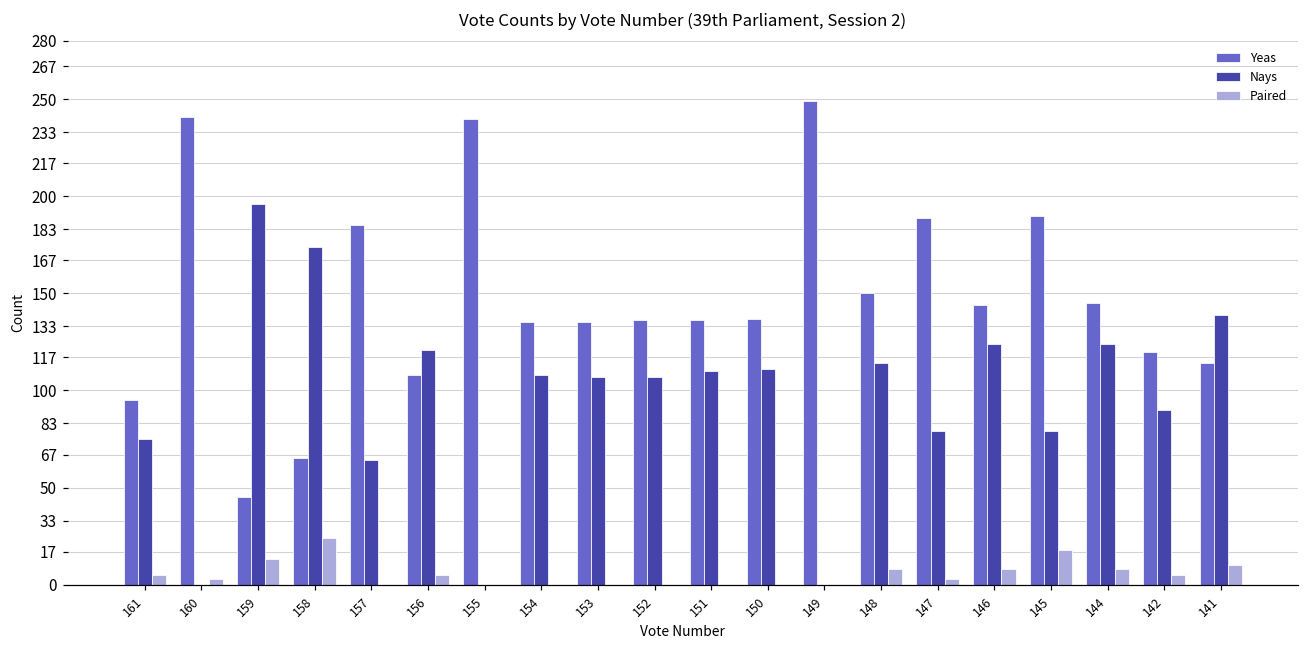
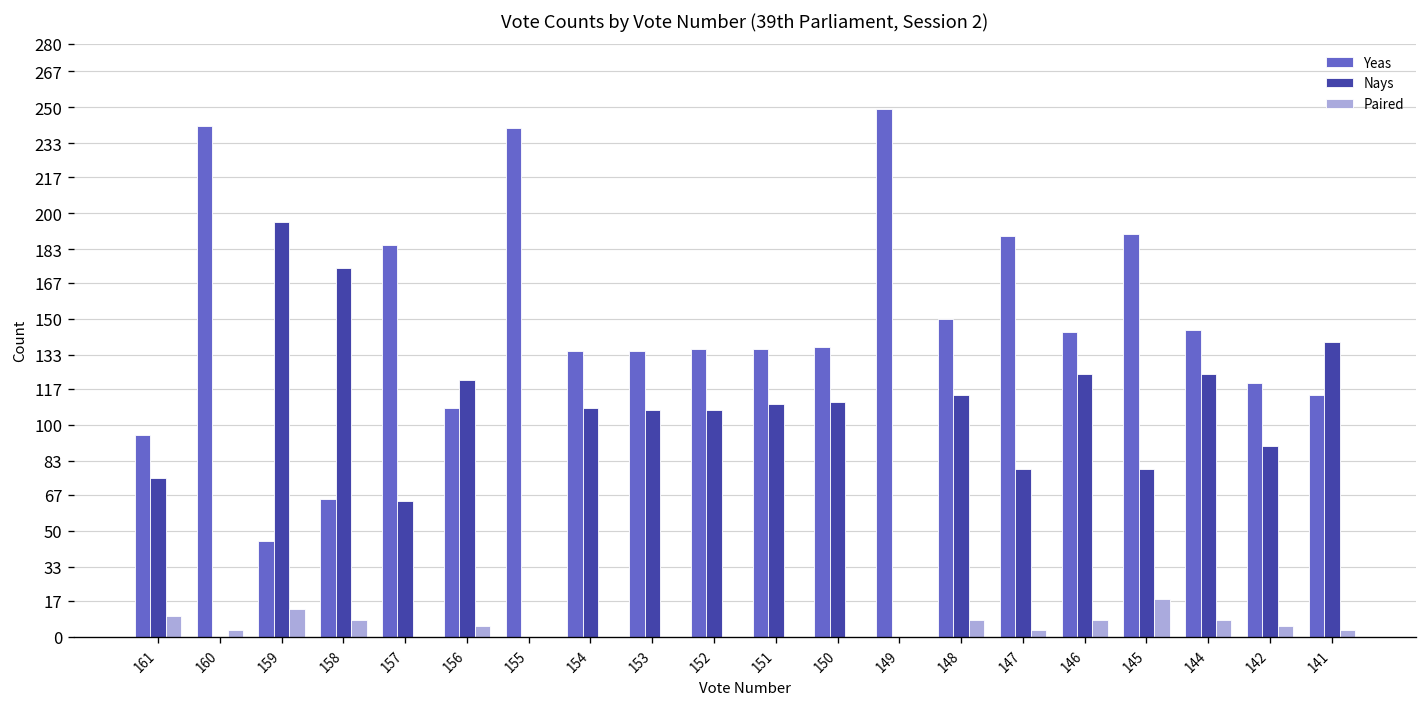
  {
    "Paired": {
-     "161": 5,
+     "161": 10,
      "160": 3,
      "159": 13,
-     "158": 24,
+     "158": 8,
      "157": 0,
      "156": 5,
      "155": 0,
      "154": 0,
      "153": 0,
      "152": 0,
      "151": 0,
      "150": 0,
      "149": 0,
      "148": 8,
      "147": 3,
      "146": 8,
      "145": 18,
      "144": 8,
      "142": 5,
-     "141": 10
+     "141": 3
    }
  }
